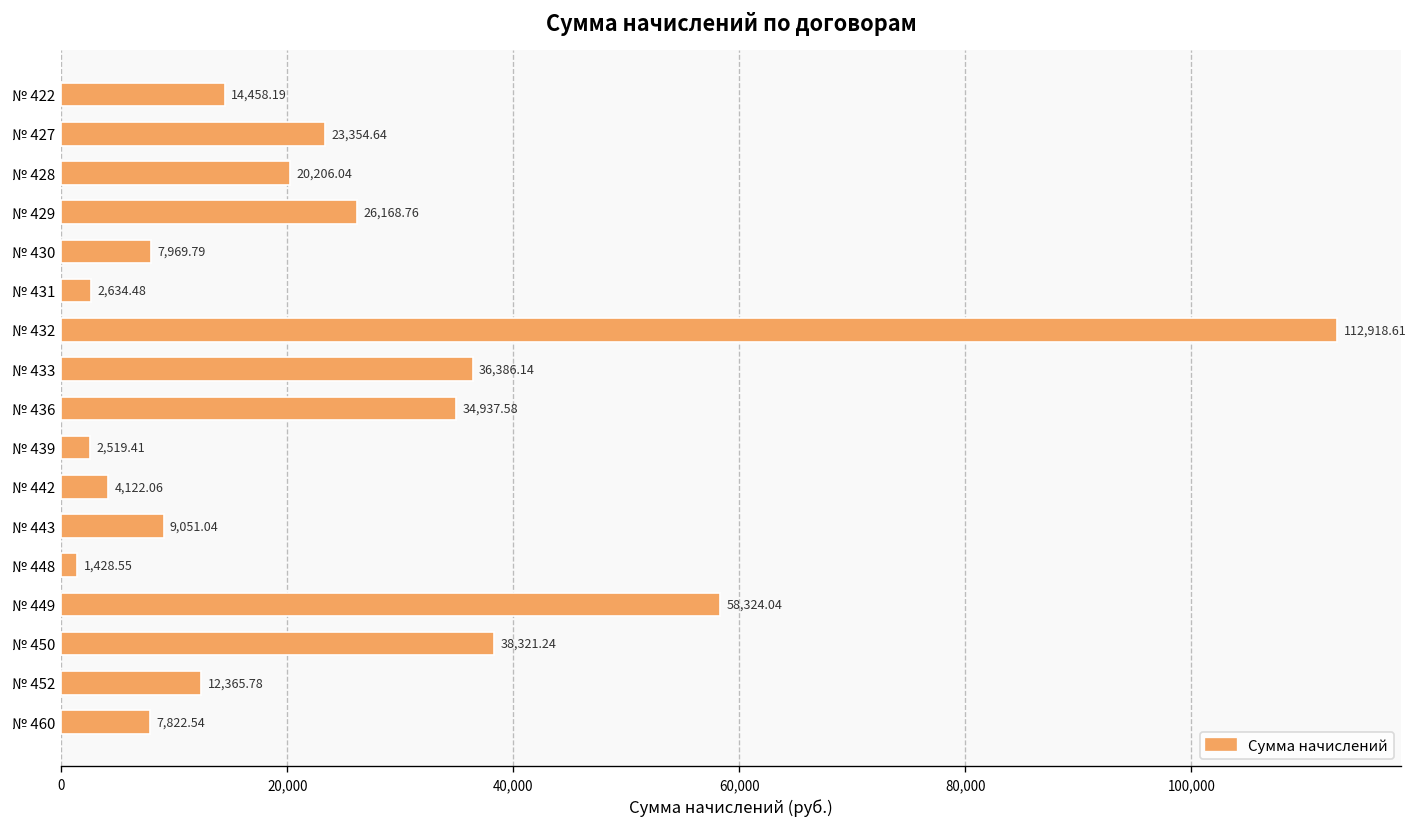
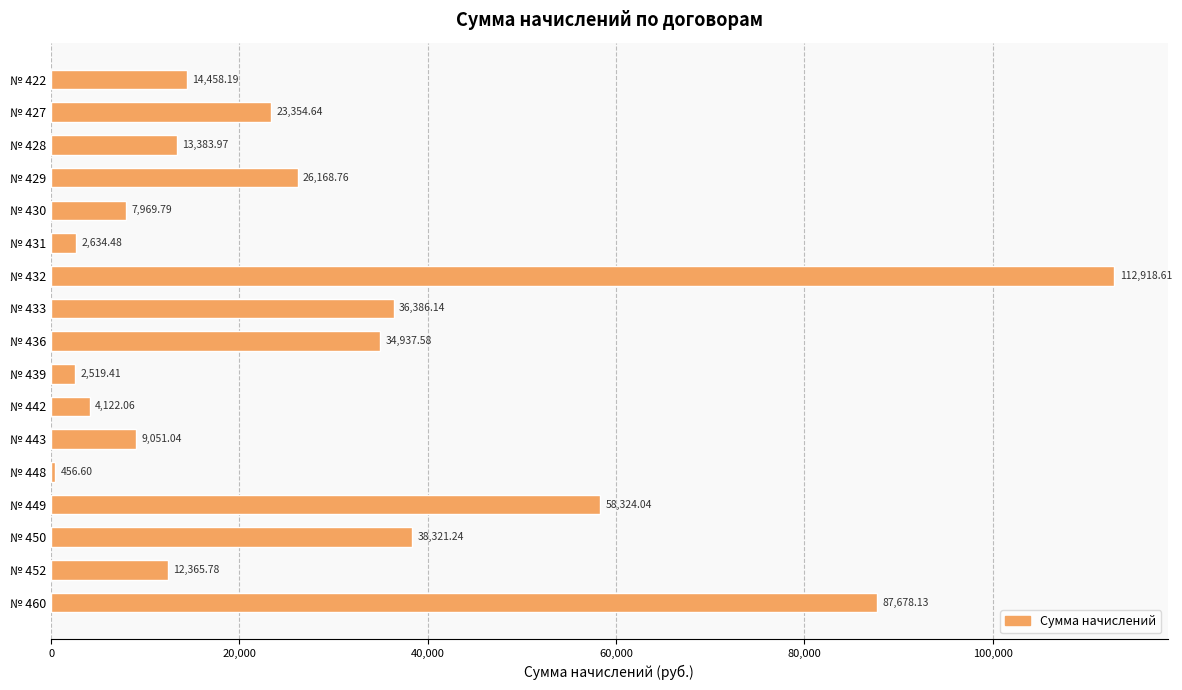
  {
    "№ 422": "14,458.19",
    "№ 427": "23,354.64",
-   "№ 428": "20,206.04",
+   "№ 428": "13,383.97",
    "№ 429": "26,168.76",
    "№ 430": "7,969.79",
    "№ 431": "2,634.48",
    "№ 432": "112,918.61",
    "№ 433": "36,386.14",
    "№ 436": "34,937.58",
    "№ 439": "2,519.41",
    "№ 442": "4,122.06",
    "№ 443": "9,051.04",
-   "№ 448": "1,428.55",
+   "№ 448": "456.60",
    "№ 449": "58,324.04",
    "№ 450": "38,321.24",
    "№ 452": "12,365.78",
-   "№ 460": "7,822.54"
+   "№ 460": "87,678.13"
  }
